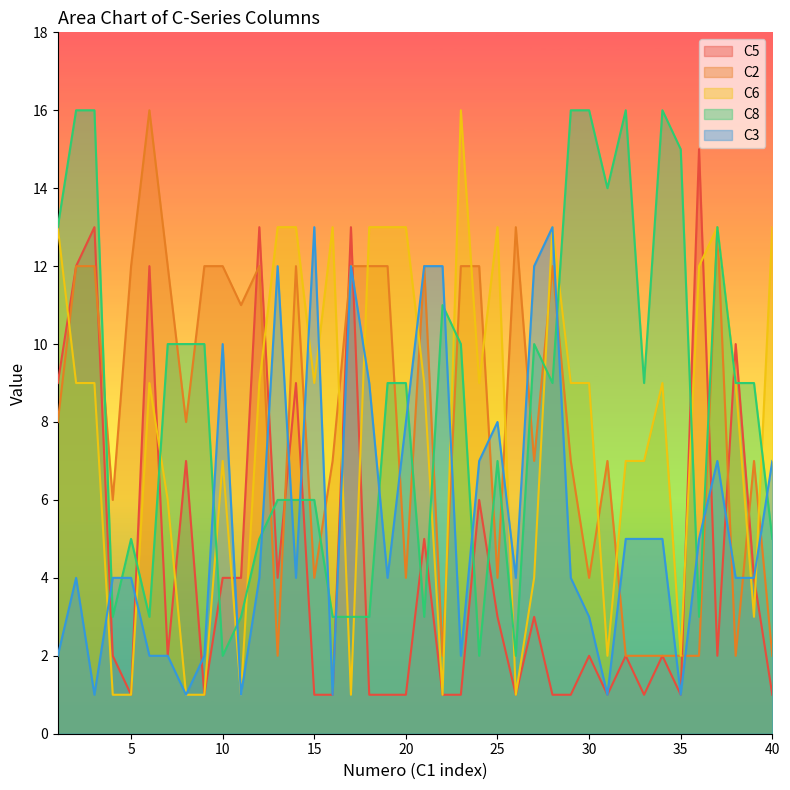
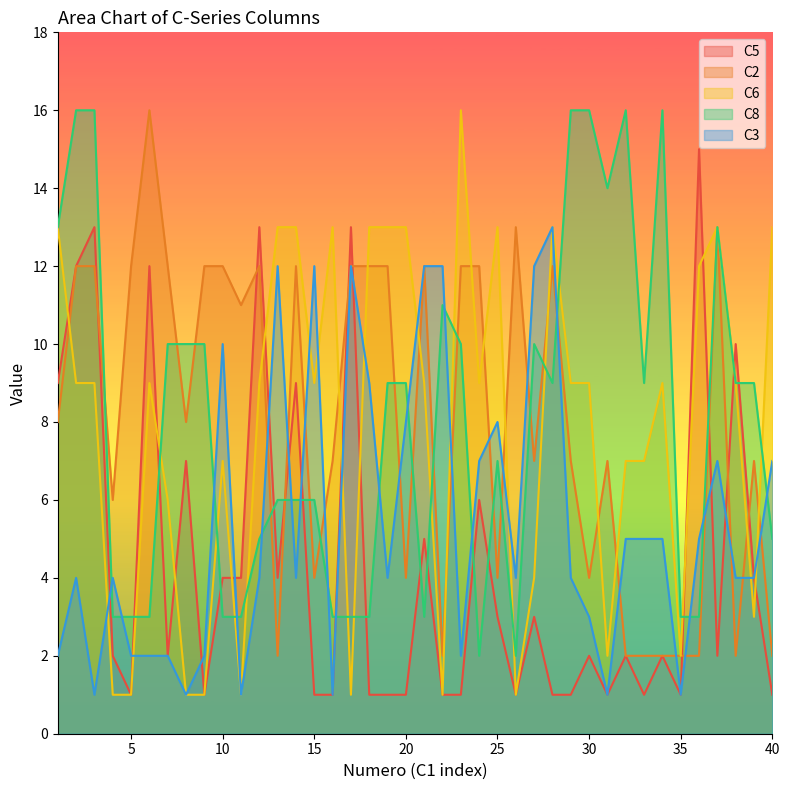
  {
    "C8": {
-     "5": 5,
-     "10": 2,
+     "5": 3,
+     "10": 3,
      "15": 6,
      "20": 9,
      "25": 7,
      "30": 16,
-     "35": 15,
+     "35": 3,
      "40": 5
    },
    "C3": {
-     "5": 4,
+     "5": 2,
      "10": 10,
-     "15": 13,
+     "15": 12,
      "20": 8,
      "25": 8,
      "30": 3,
      "40": 7
    }
  }
